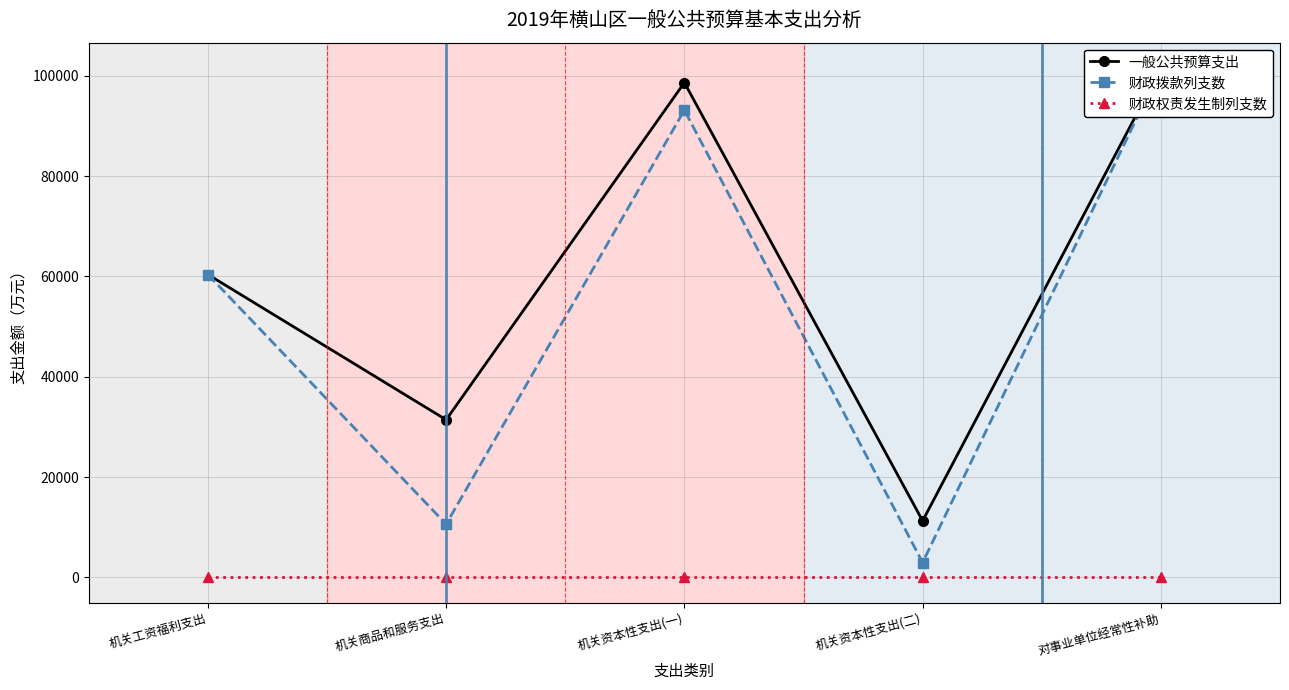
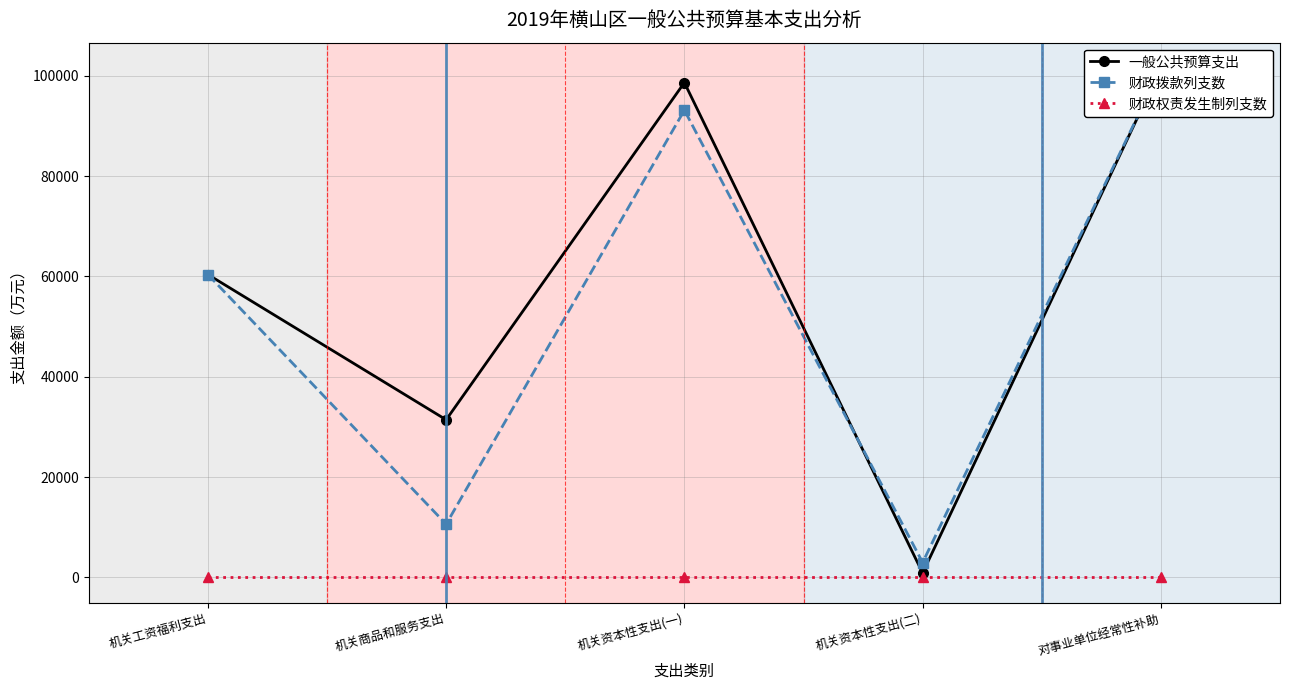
  {
    "一般公共预算支出": {
      "机关商品和服务支出": 31000,
      "机关资本性支出(一)": 99000,
-     "机关资本性支出(二)": 11000
+     "机关资本性支出(二)": 1000
    },
    "财政拨款列支数": {
      "机关商品和服务支出": 11000,
      "机关资本性支出(一)": 93000,
      "机关资本性支出(二)": 3000
    },
    "财政权责发生制列支数": {
      "机关工资福利支出": 0,
      "机关商品和服务支出": 0,
      "机关资本性支出(一)": 0,
      "机关资本性支出(二)": 0,
      "对事业单位经常性补助": 0
    }
  }
